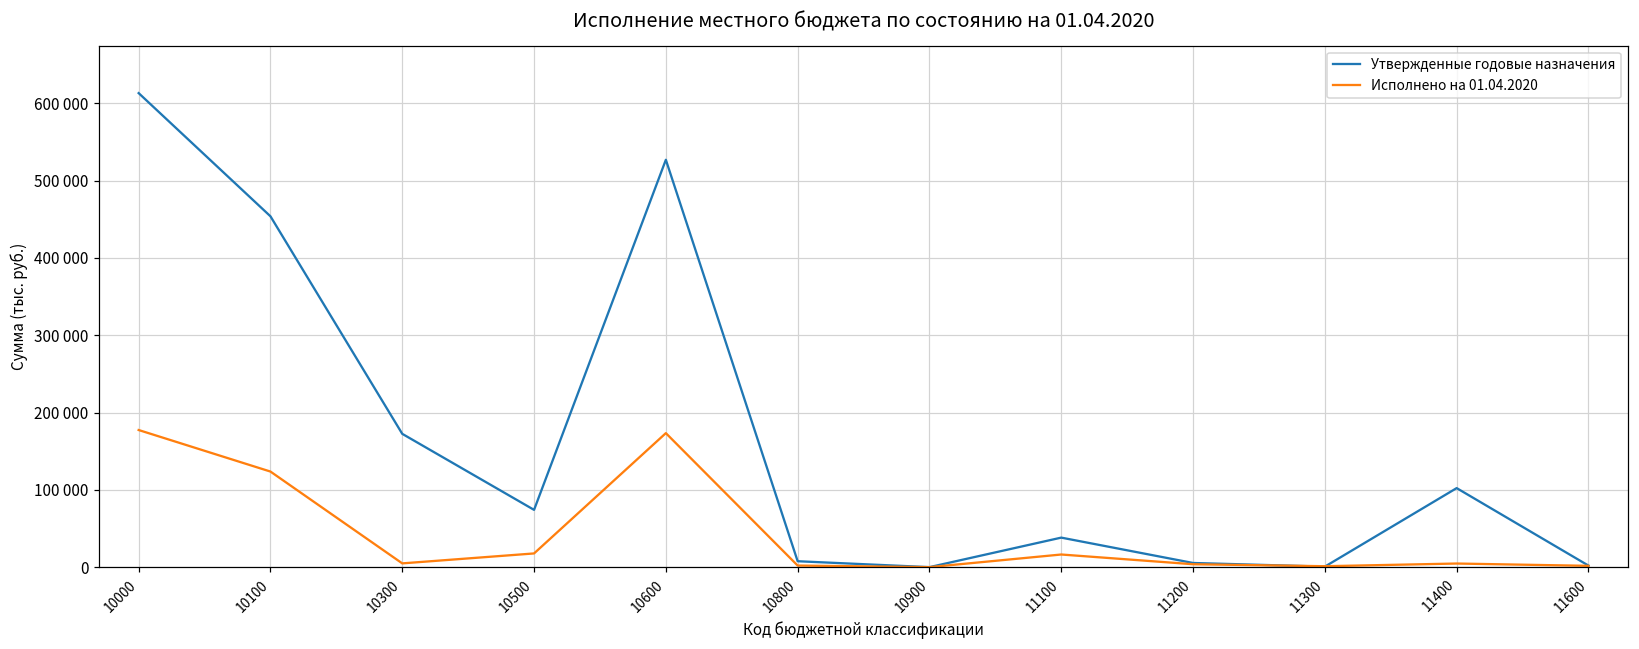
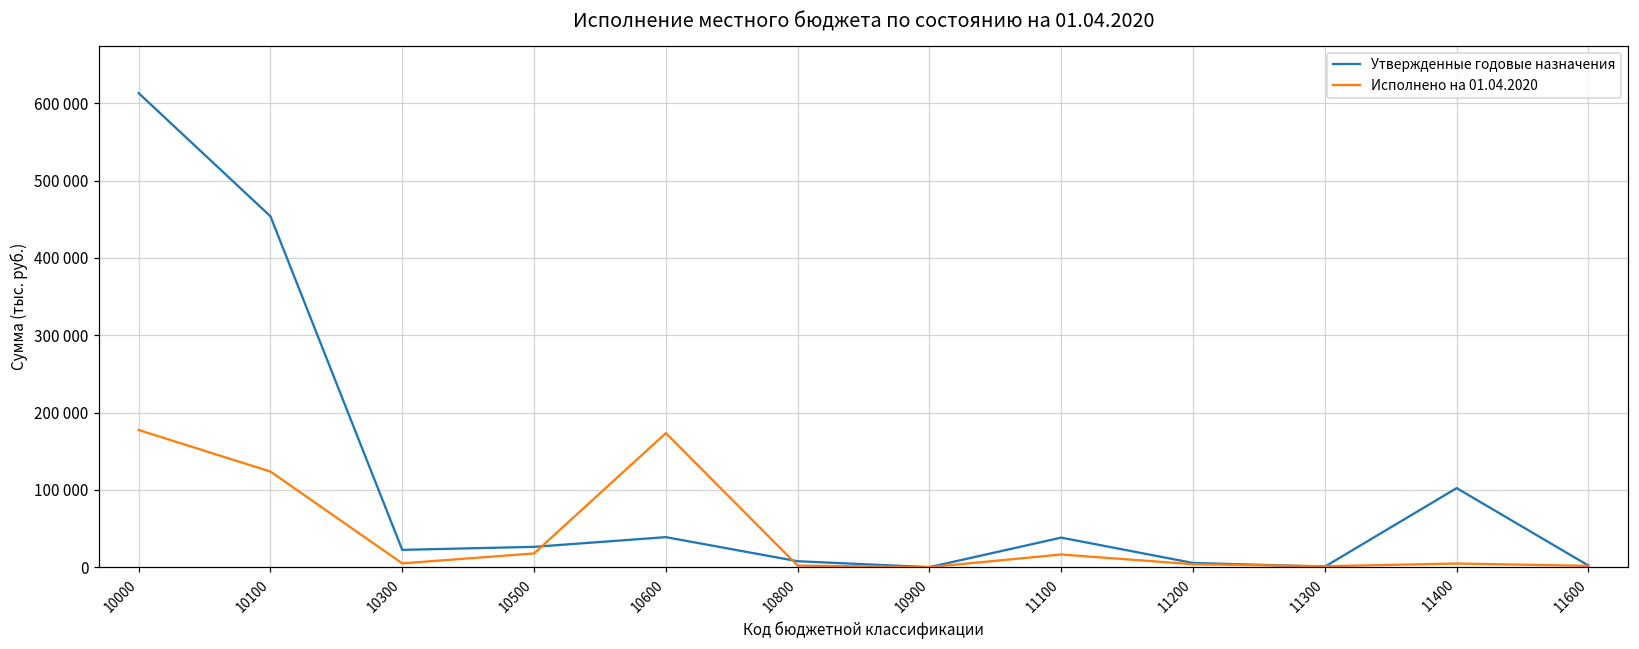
  {
    "Утвержденные годовые назначения": {
      "10000": 610000,
      "10100": 450000,
-     "10300": 170000,
-     "10500": 70000,
-     "10600": 530000,
+     "10300": 20000,
+     "10500": 30000,
+     "10600": 40000,
      "10800": 10000,
      "11100": 40000,
      "11400": 100000
    },
    "Исполнено на 01.04.2020": {
      "10000": 180000,
      "10100": 120000,
      "10300": 0,
      "10500": 20000,
      "10600": 170000,
      "10800": 0,
      "11100": 20000,
      "11400": 0
    }
  }
